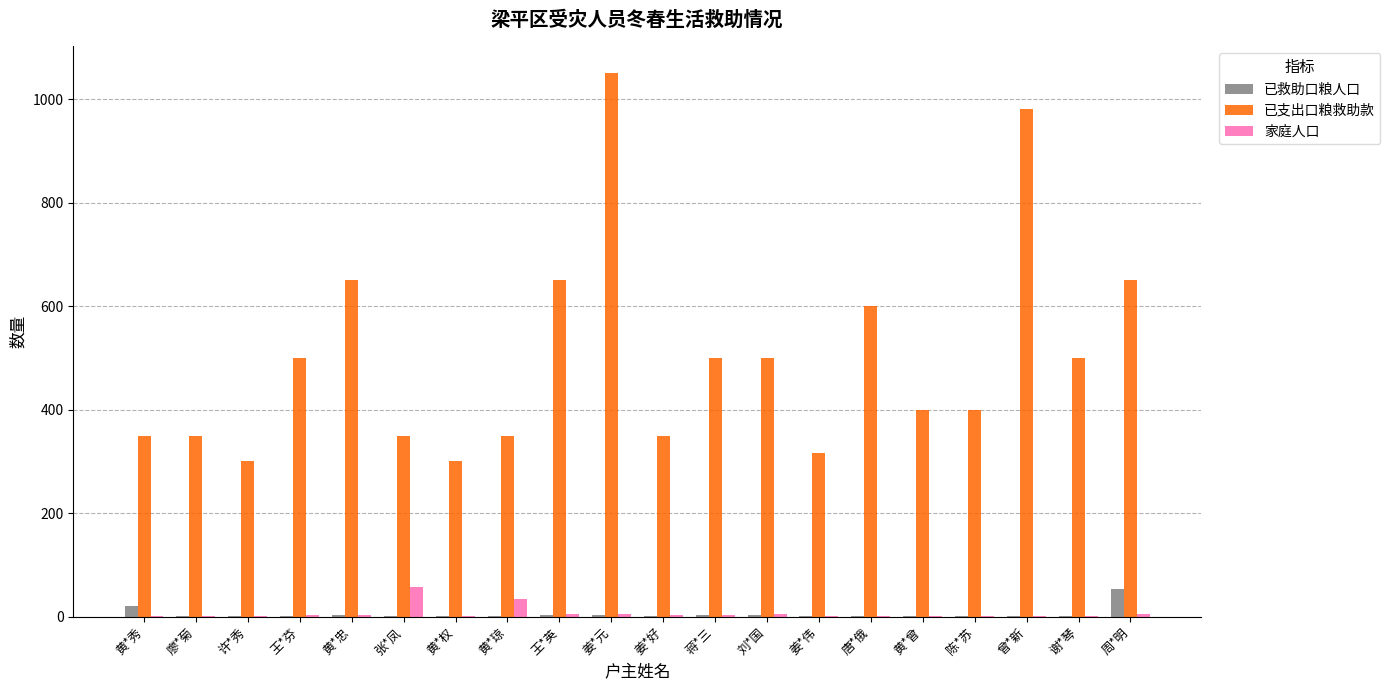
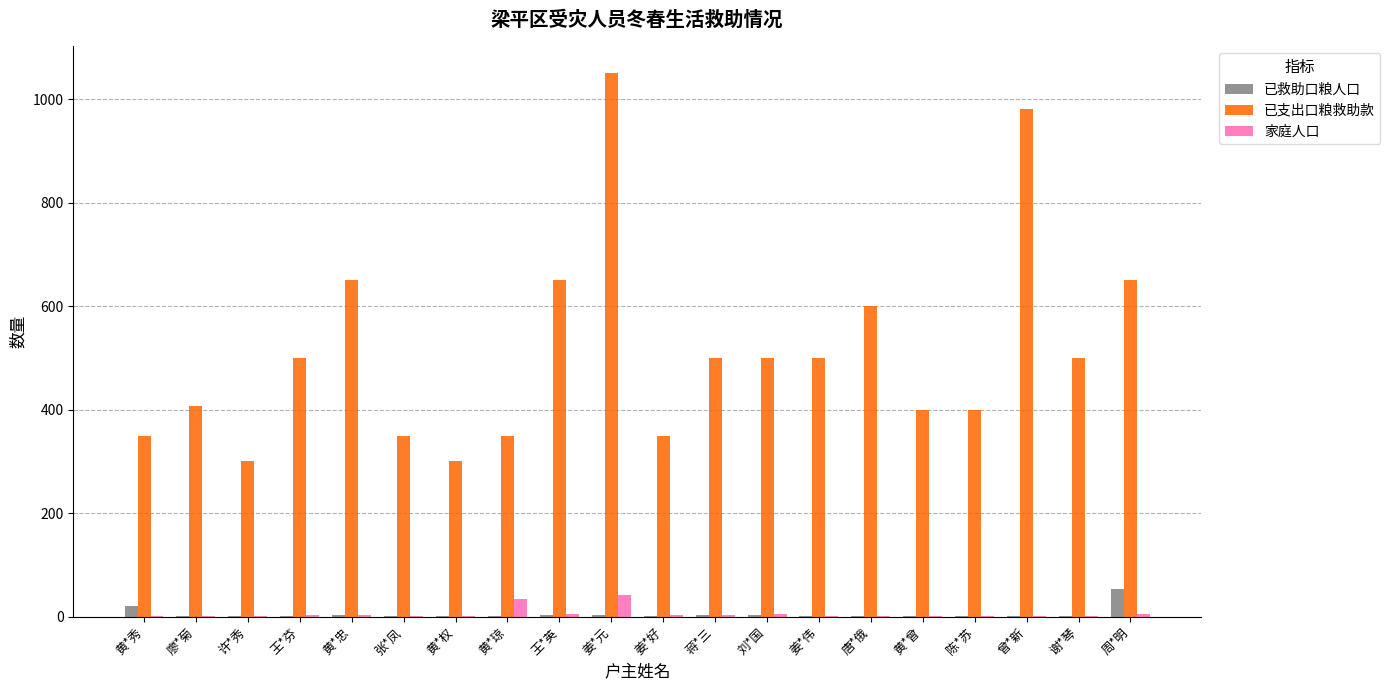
  {
    "已救助口粮人口": {
      "黄*秀": 20,
      "周*明": 50
    },
    "已支出口粮救助款": {
      "黄*秀": 350,
-     "廖*菊": 350,
+     "廖*菊": 410,
      "许*秀": 300,
      "王*芬": 500,
      "黄*忠": 650,
      "张*凤": 350,
      "黄*权": 300,
      "黄*琼": 350,
      "王*英": 650,
      "姜*元": 1050,
      "姜*好": 350,
      "蒋*三": 500,
      "刘*国": 500,
-     "姜*伟": 320,
+     "姜*伟": 500,
      "唐*俄": 600,
      "黄*曾": 400,
      "陈*苏": 400,
      "曾*新": 980,
      "谢*琴": 500,
      "周*明": 650
    },
    "家庭人口": {
-     "张*凤": 60,
+     "张*凤": 0,
      "黄*琼": 30,
      "王*英": 10,
-     "姜*元": 10,
+     "姜*元": 40,
      "刘*国": 10,
      "周*明": 10
    }
  }
